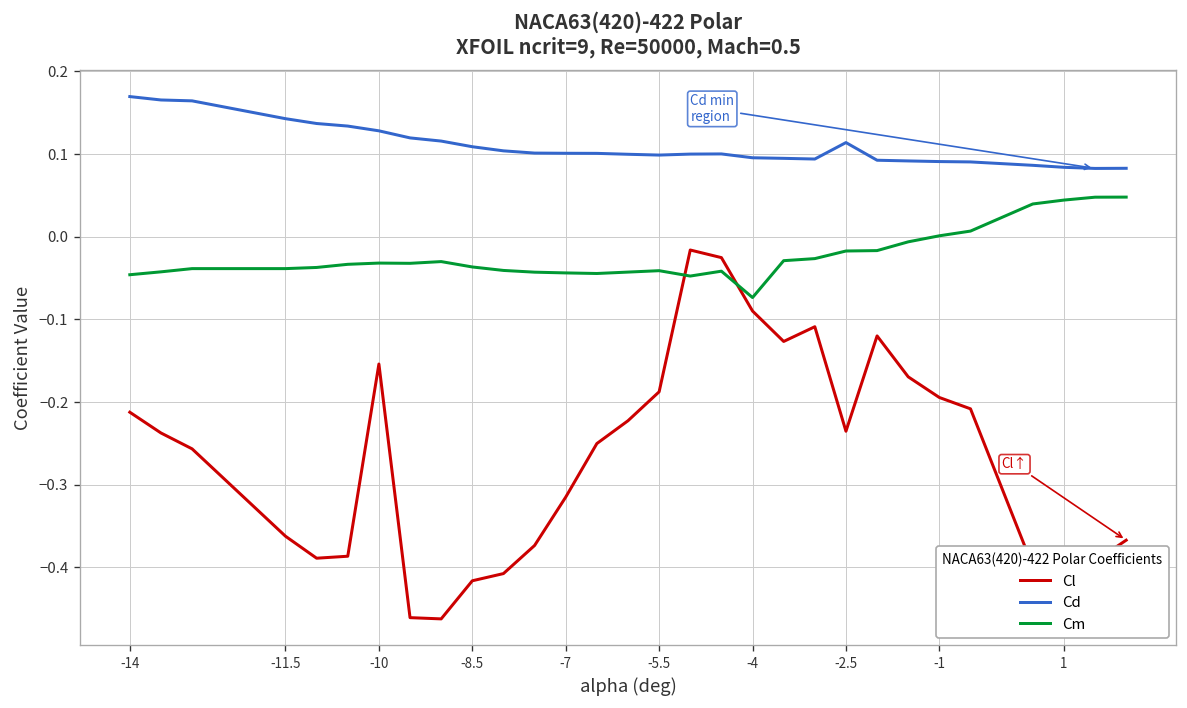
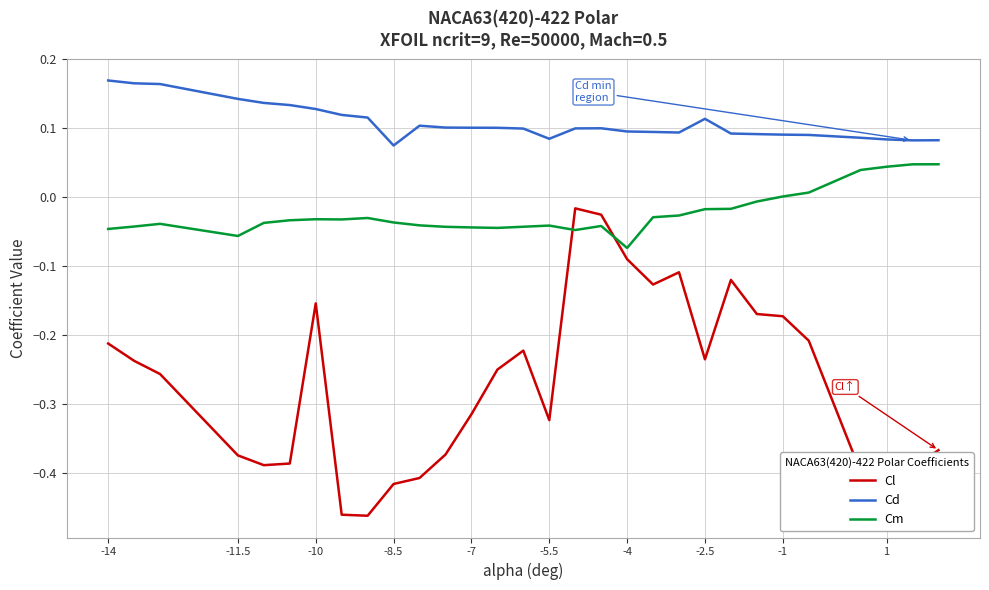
  {
    "Cl": {
      "-14": -0.21,
-     "-11.5": -0.36,
+     "-11.5": -0.37,
      "-10": -0.15,
      "-8.5": -0.42,
      "-7": -0.32,
-     "-5.5": -0.19,
+     "-5.5": -0.32,
      "-4": -0.09,
      "-2.5": -0.24,
-     "-1": -0.19
+     "-1": -0.17
    },
    "Cd": {
      "-14": 0.17,
      "-11.5": 0.14,
      "-10": 0.13,
-     "-8.5": 0.11,
+     "-8.5": 0.08,
      "-7": 0.10,
-     "-5.5": 0.10,
+     "-5.5": 0.08,
      "-4": 0.10,
      "-2.5": 0.11,
      "-1": 0.09,
      "1": 0.08
    },
    "Cm": {
      "-14": -0.05,
-     "-11.5": -0.04,
+     "-11.5": -0.06,
      "-10": -0.03,
      "-8.5": -0.04,
      "-7": -0.04,
      "-5.5": -0.04,
      "-4": -0.07,
      "-2.5": -0.02,
      "-1": 0.00,
      "1": 0.04
    }
  }
